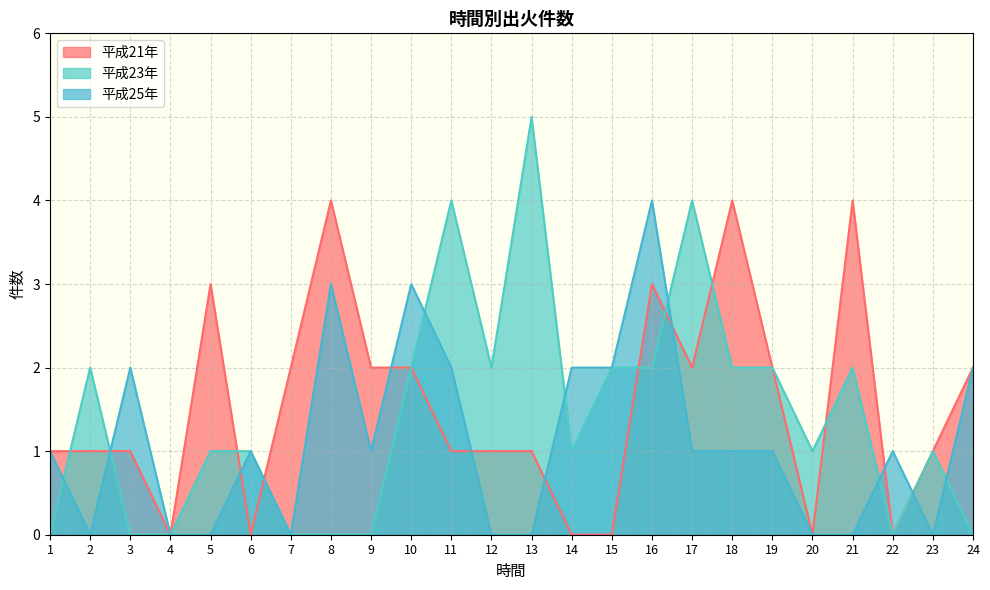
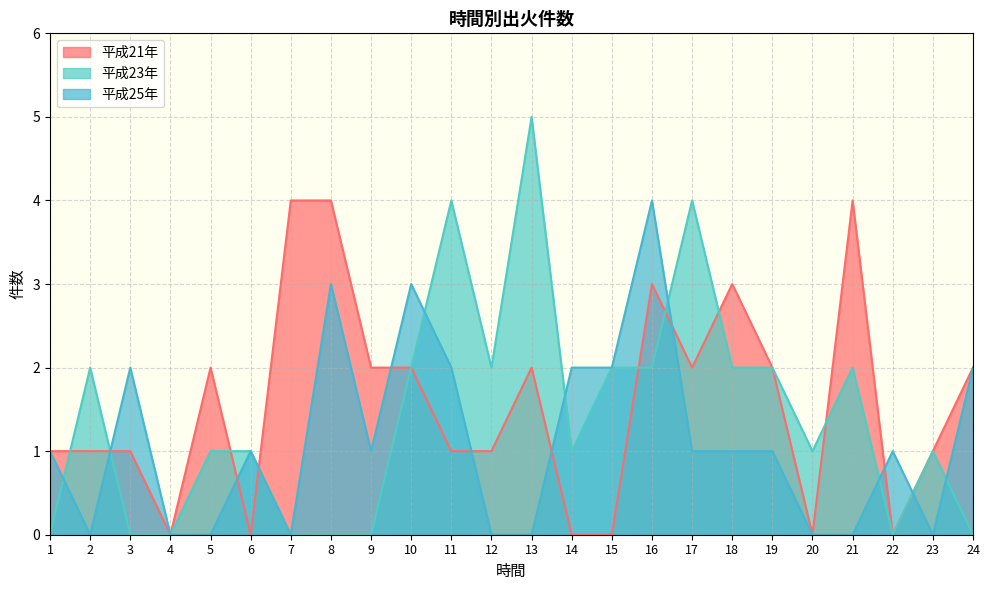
  {
    "平成21年": {
      "2": 1,
      "3": 1,
-     "5": 3,
+     "5": 2,
      "6": 0,
-     "7": 2,
+     "7": 4,
      "8": 4,
      "9": 2,
      "11": 1,
      "12": 1,
-     "13": 1,
+     "13": 2,
      "14": 0,
      "15": 0,
      "16": 3,
      "17": 2,
-     "18": 4,
+     "18": 3,
      "21": 4
    }
  }
